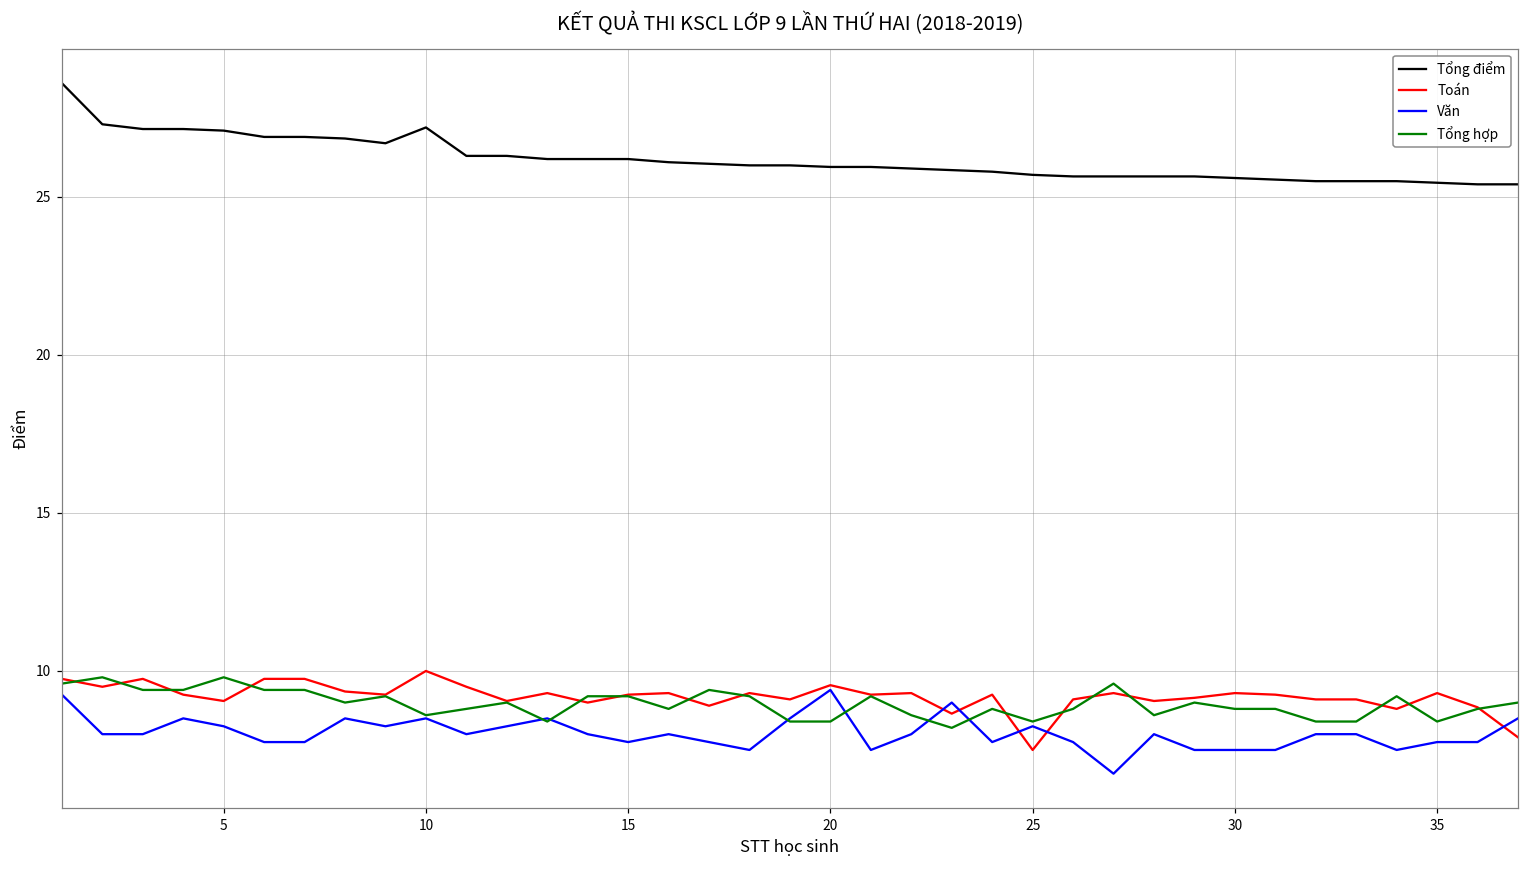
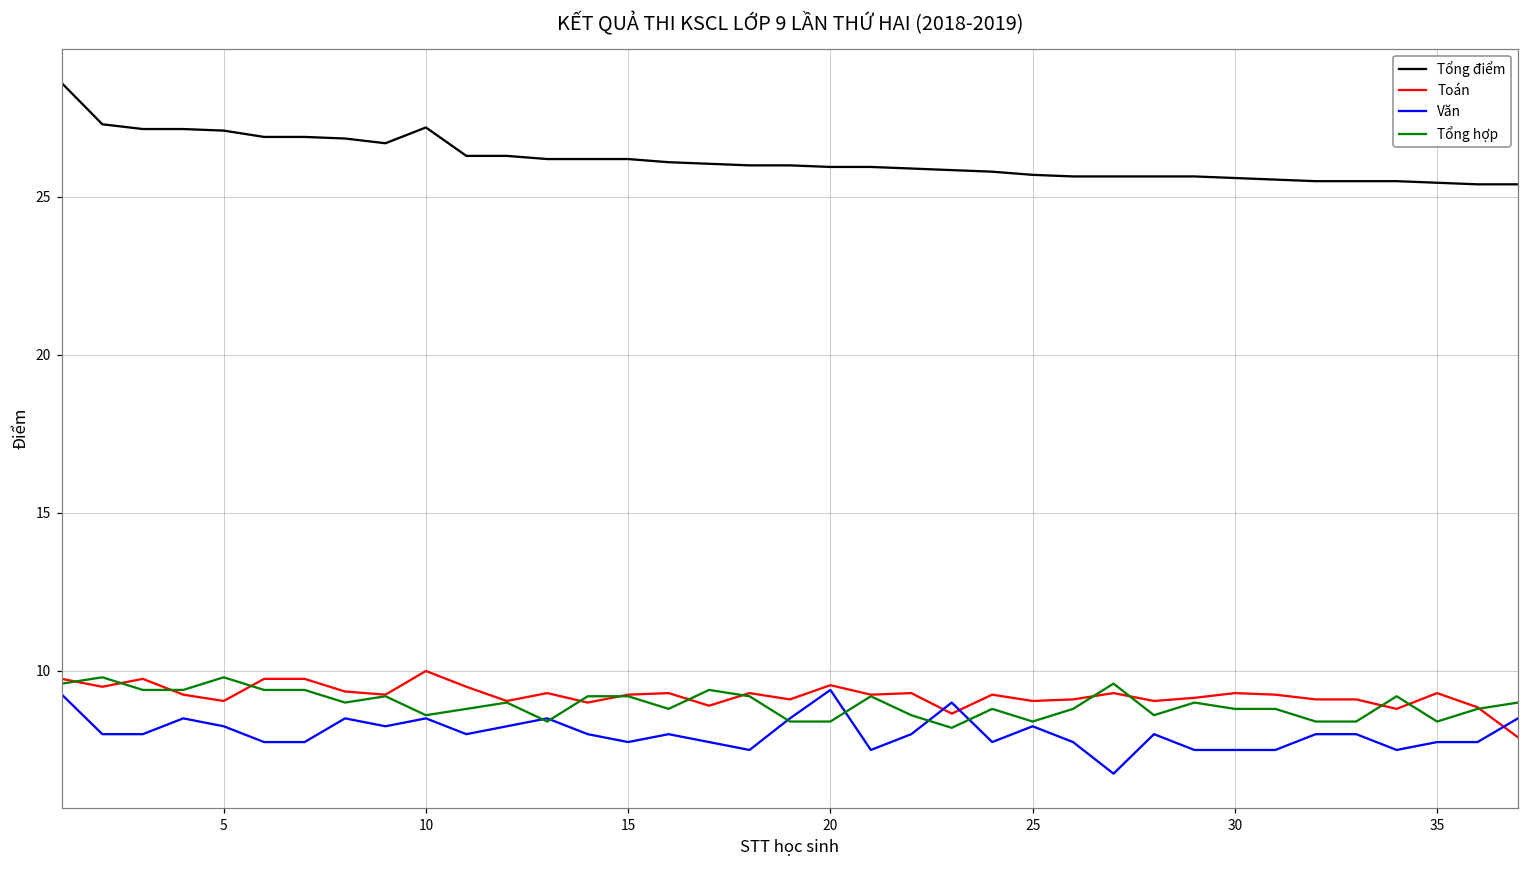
  {
    "Tổng điểm": {
      "5": 27.1,
      "10": 27.2,
      "15": 26.2,
      "20": 26.0,
      "25": 25.7,
      "30": 25.6,
      "35": 25.5
    },
    "Toán": {
      "5": 9.1,
      "10": 10.0,
      "20": 9.6,
-     "25": 7.5,
+     "25": 9.1,
      "30": 9.3,
      "35": 9.3
    },
    "Văn": {
      "5": 8.3,
      "10": 8.5,
      "15": 7.8,
      "20": 9.4,
      "25": 8.3,
      "30": 7.5,
      "35": 7.8
    },
    "Tổng hợp": {
      "5": 9.8,
      "10": 8.6,
      "20": 8.4,
      "25": 8.4,
      "30": 8.8,
      "35": 8.4
    }
  }
